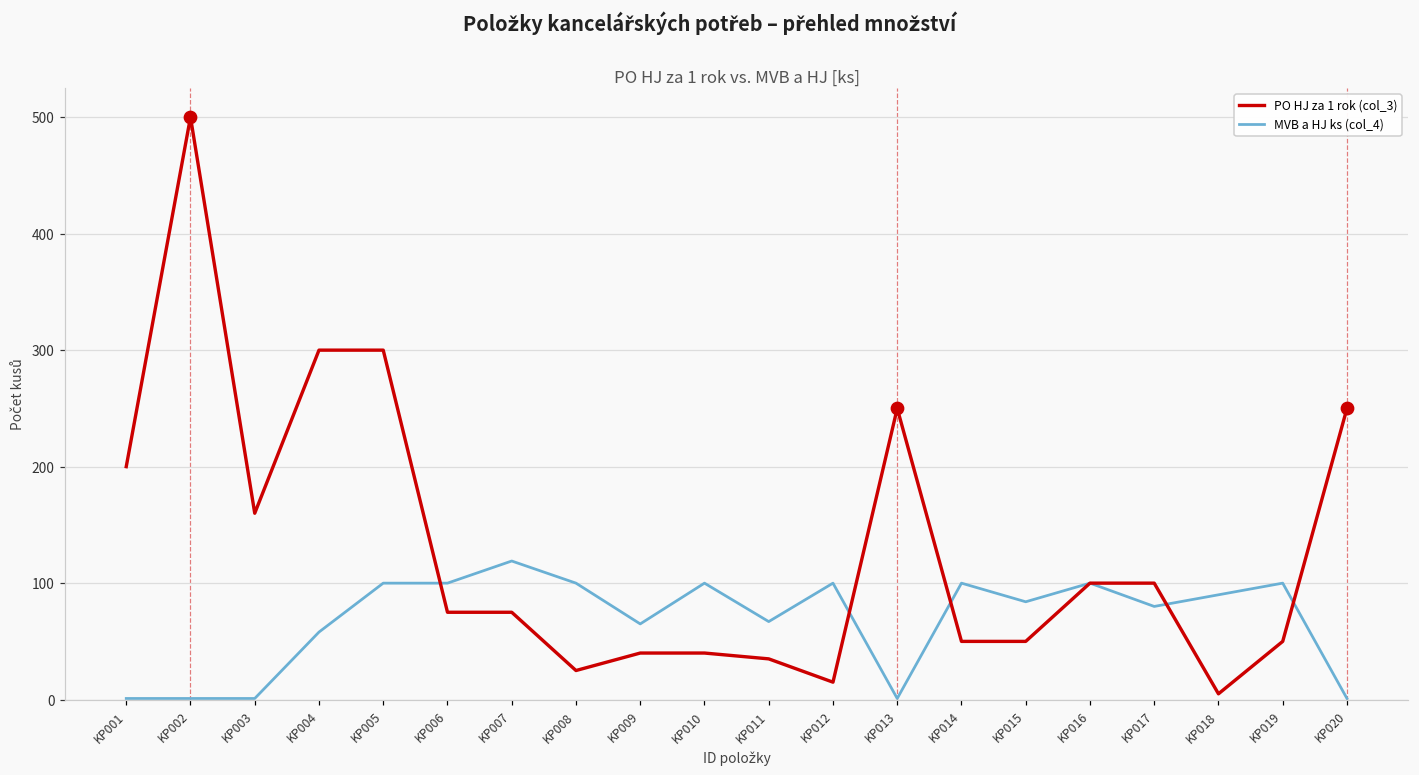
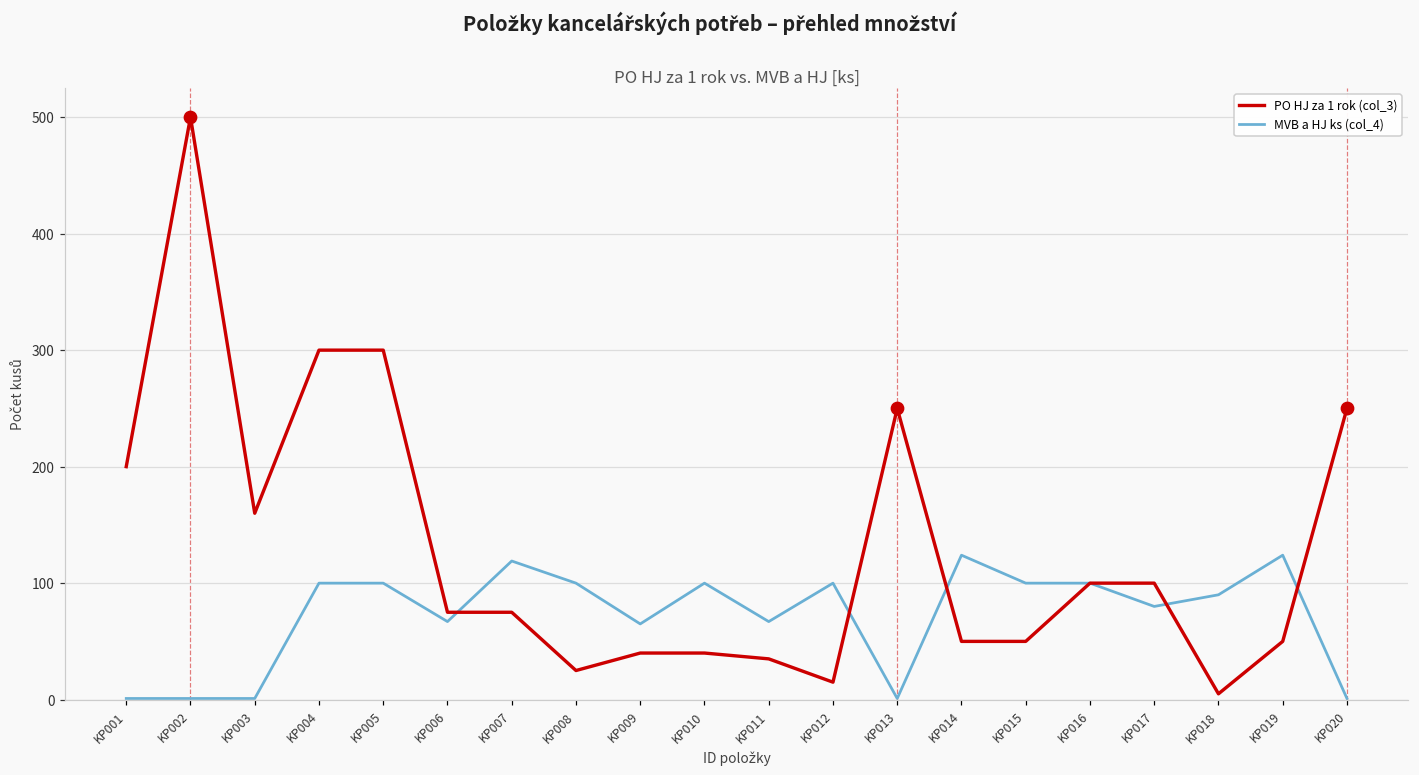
  {
    "MVB a HJ ks (col_4)": {
      "KP001": 1,
      "KP002": 1,
      "KP003": 1,
-     "KP004": 58,
+     "KP004": 100,
      "KP005": 100,
-     "KP006": 100,
+     "KP006": 67,
      "KP007": 119,
      "KP008": 100,
      "KP009": 65,
      "KP010": 100,
      "KP011": 67,
      "KP012": 100,
      "KP013": 1,
-     "KP014": 100,
-     "KP015": 84,
+     "KP014": 124,
+     "KP015": 100,
      "KP017": 80,
      "KP018": 90,
-     "KP019": 100,
+     "KP019": 124,
      "KP020": 1
    }
  }
